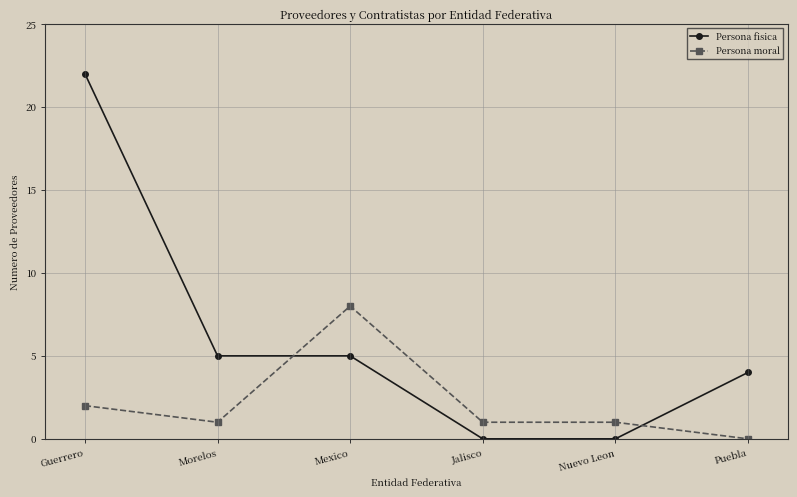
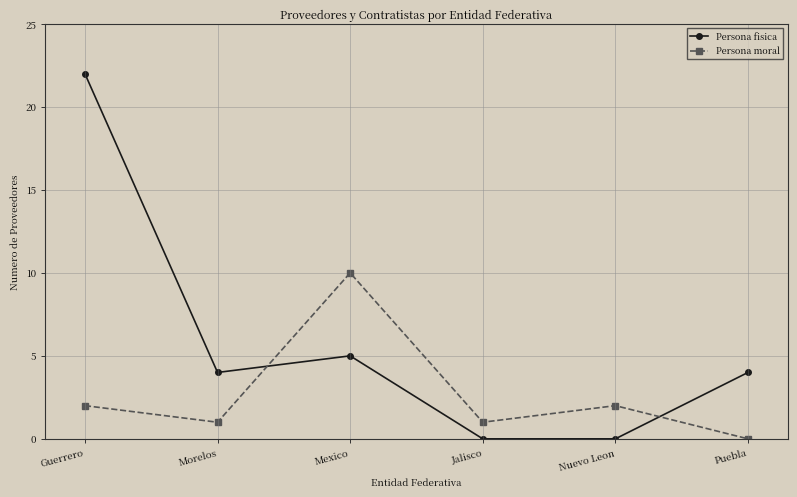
  {
    "Persona fisica": {
      "Guerrero": 22,
-     "Morelos": 5,
+     "Morelos": 4,
      "Mexico": 5,
      "Jalisco": 0,
      "Nuevo Leon": 0,
      "Puebla": 4
    },
    "Persona moral": {
      "Guerrero": 2,
      "Morelos": 1,
-     "Mexico": 8,
+     "Mexico": 10,
      "Jalisco": 1,
-     "Nuevo Leon": 1,
+     "Nuevo Leon": 2,
      "Puebla": 0
    }
  }
